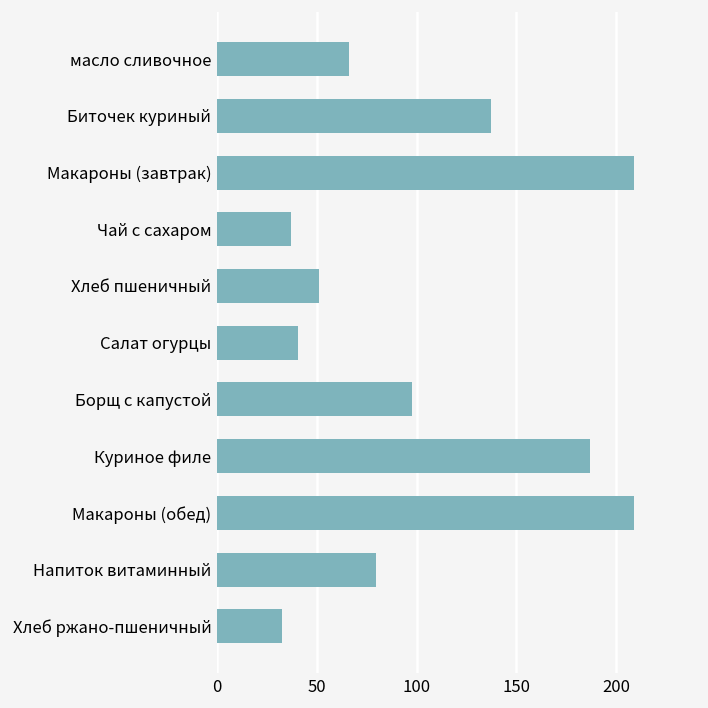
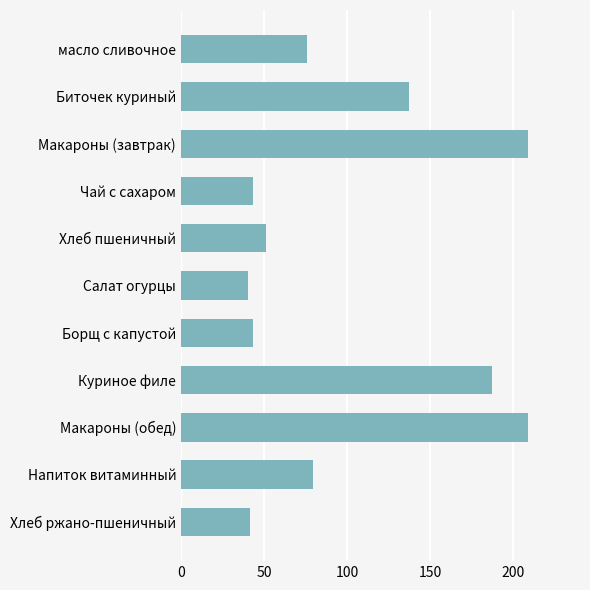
  {
-   "масло сливочное": 66,
+   "масло сливочное": 76,
    "Биточек куриный": 138,
    "Макароны (завтрак)": 209,
-   "Чай с сахаром": 37,
+   "Чай с сахаром": 43,
    "Хлеб пшеничный": 51,
    "Салат огурцы": 41,
-   "Борщ с капустой": 98,
+   "Борщ с капустой": 43,
    "Куриное филе": 187,
    "Макароны (обед)": 209,
    "Напиток витаминный": 79,
-   "Хлеб ржано-пшеничный": 32
+   "Хлеб ржано-пшеничный": 42
  }
